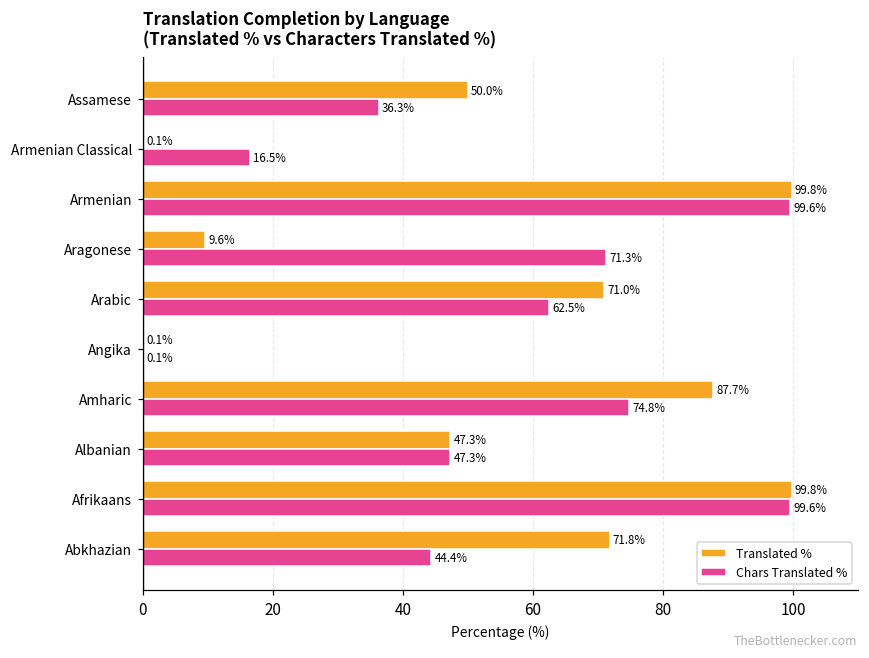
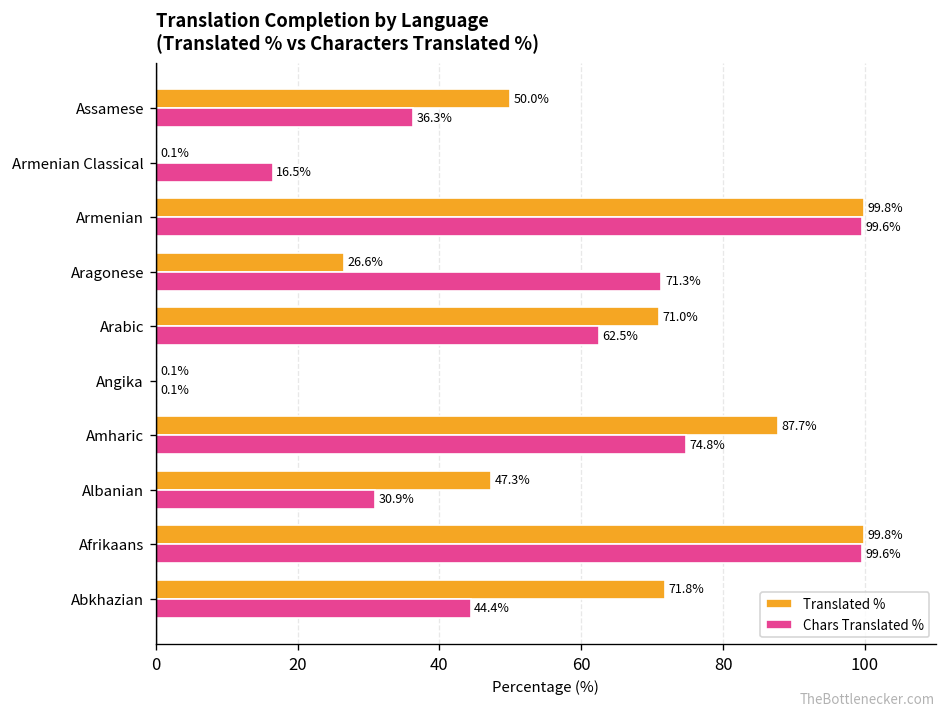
  {
    "Translated %": {
      "Assamese": "50.0%",
      "Armenian Classical": "0.1%",
      "Armenian": "99.8%",
-     "Aragonese": "9.6%",
+     "Aragonese": "26.6%",
      "Arabic": "71.0%",
      "Angika": "0.1%",
      "Amharic": "87.7%",
      "Albanian": "47.3%",
      "Afrikaans": "99.8%",
      "Abkhazian": "71.8%"
    },
    "Chars Translated %": {
      "Assamese": "36.3%",
      "Armenian Classical": "16.5%",
      "Armenian": "99.6%",
      "Aragonese": "71.3%",
      "Arabic": "62.5%",
      "Angika": "0.1%",
      "Amharic": "74.8%",
-     "Albanian": "47.3%",
+     "Albanian": "30.9%",
      "Afrikaans": "99.6%",
      "Abkhazian": "44.4%"
    }
  }
